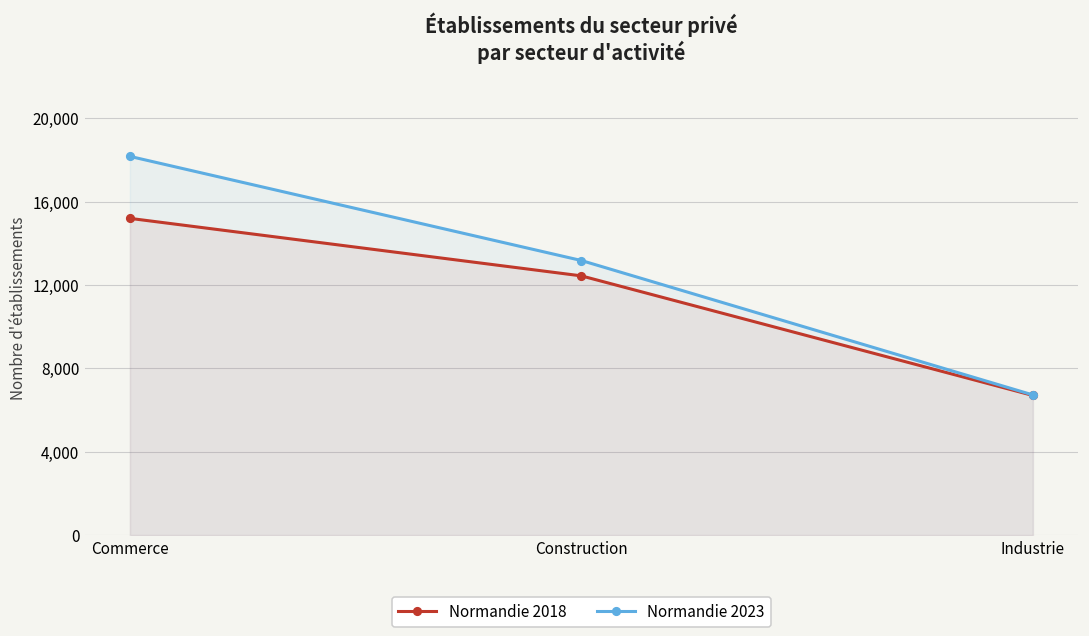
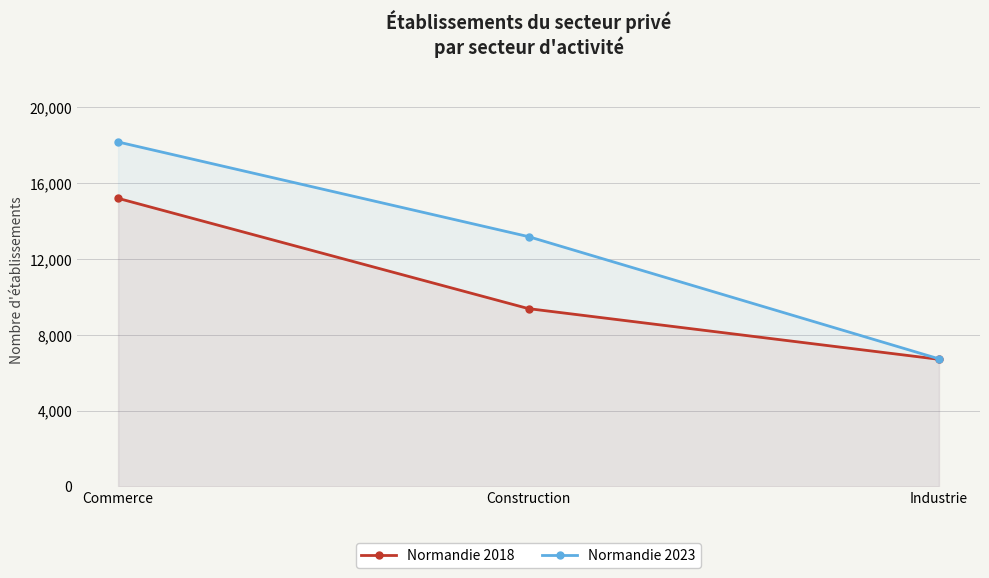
  {
    "Normandie 2018": {
      "Commerce": "15,200",
-     "Construction": "12,400"
+     "Construction": "9,400"
    },
    "Normandie 2023": {
      "Commerce": "18,200",
      "Construction": "13,200"
    }
  }
